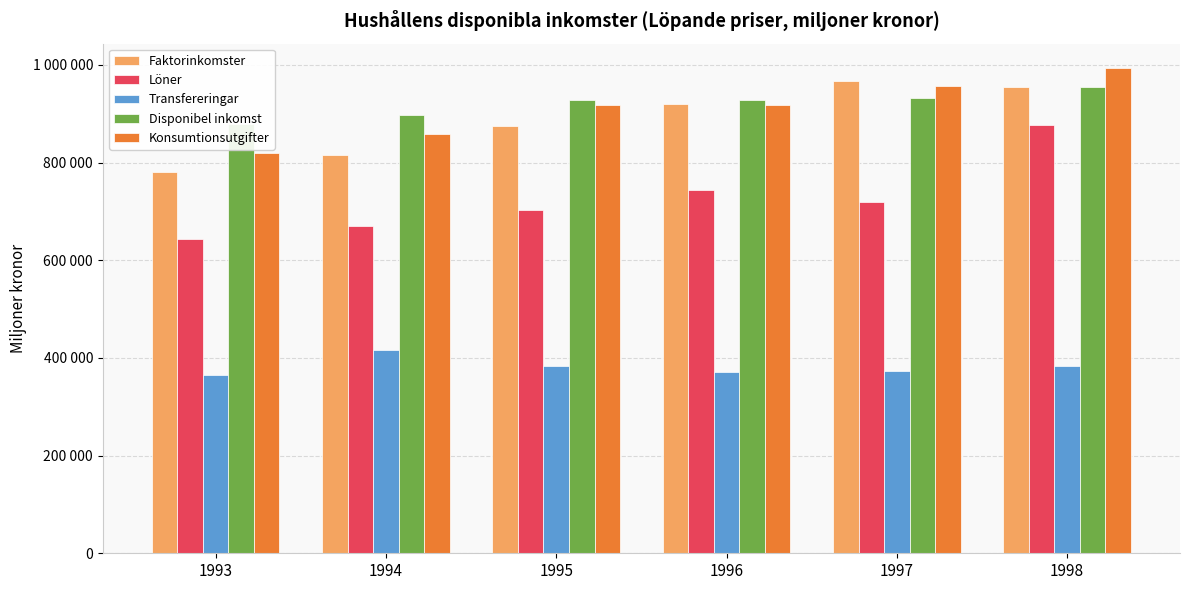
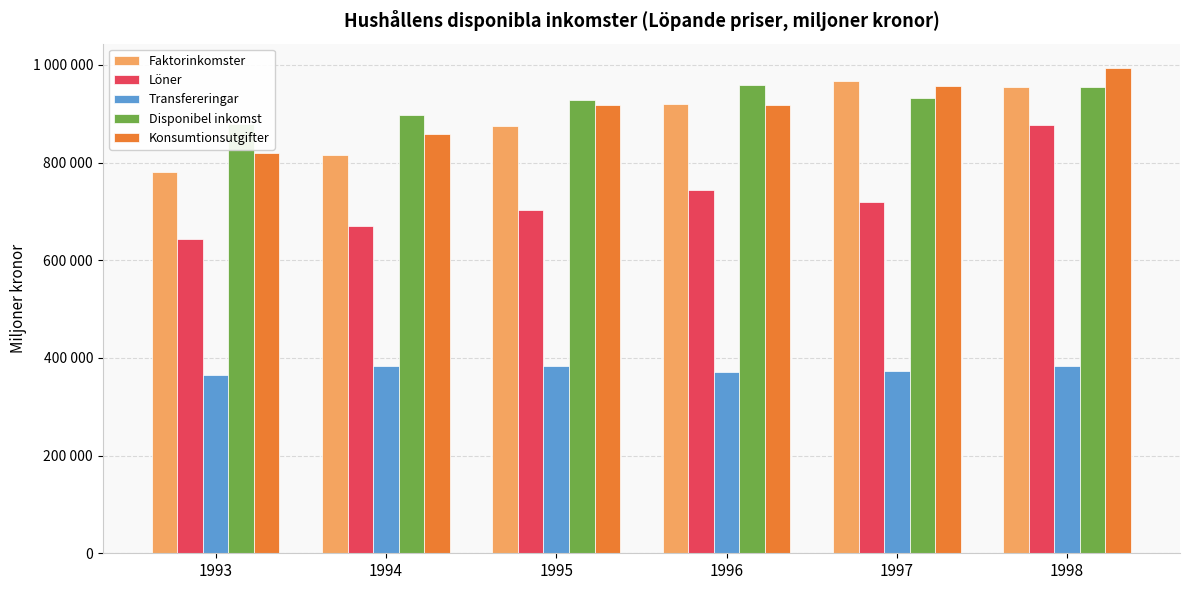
  {
    "Faktorinkomster": {
      "1993": 780000,
      "1994": 810000,
      "1995": 870000,
      "1996": 920000,
      "1997": 970000,
      "1998": 950000
    },
    "Löner": {
      "1993": 640000,
      "1994": 670000,
      "1995": 700000,
      "1996": 740000,
      "1997": 720000,
      "1998": 880000
    },
    "Transfereringar": {
      "1993": 370000,
-     "1994": 420000,
+     "1994": 380000,
      "1995": 380000,
      "1996": 370000,
      "1997": 370000,
      "1998": 380000
    },
    "Disponibel inkomst": {
      "1994": 900000,
      "1995": 930000,
-     "1996": 930000,
+     "1996": 960000,
      "1997": 930000,
      "1998": 950000
    },
    "Konsumtionsutgifter": {
      "1993": 820000,
      "1994": 860000,
      "1995": 920000,
      "1996": 920000,
      "1997": 960000,
      "1998": 990000
    }
  }
